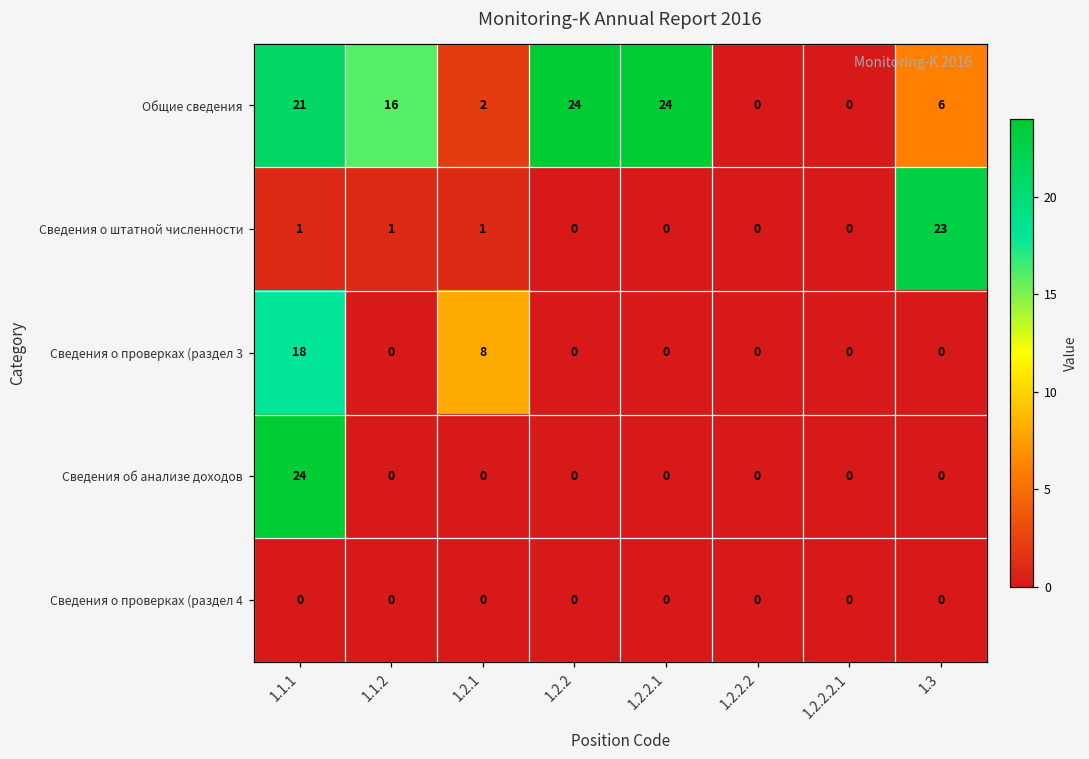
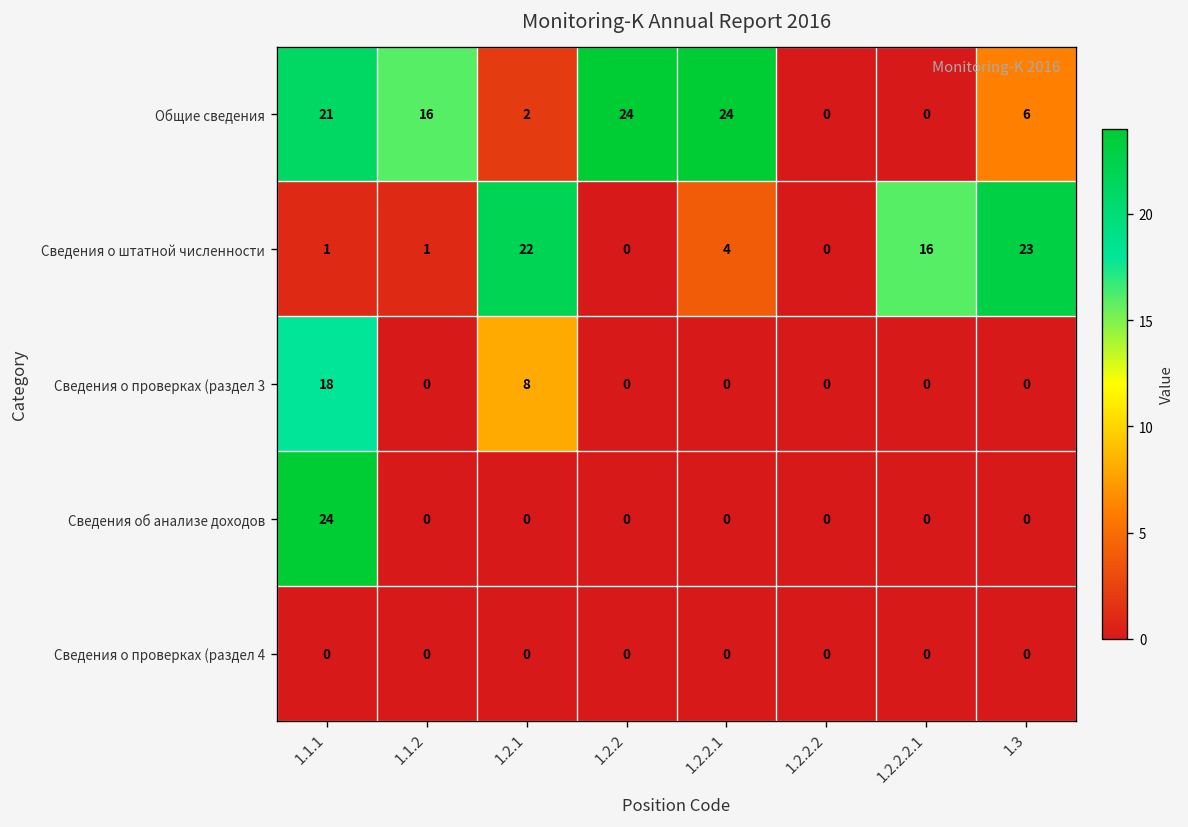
  {
    "Общие сведения": {
      "1.1.1": 21,
      "1.1.2": 16,
      "1.2.1": 2,
      "1.2.2": 24,
      "1.2.2.1": 24,
      "1.2.2.2": 0,
      "1.2.2.2.1": 0
    },
    "Сведения о штатной численности": {
      "1.1.1": 1,
      "1.1.2": 1,
-     "1.2.1": 1,
+     "1.2.1": 22,
      "1.2.2": 0,
-     "1.2.2.1": 0,
+     "1.2.2.1": 4,
      "1.2.2.2": 0,
-     "1.2.2.2.1": 0,
+     "1.2.2.2.1": 16,
      "1.3": 23
    },
    "Сведения о проверках (раздел 3": {
      "1.1.1": 18,
      "1.1.2": 0,
      "1.2.1": 8,
      "1.2.2": 0,
      "1.2.2.1": 0,
      "1.2.2.2": 0,
      "1.2.2.2.1": 0,
      "1.3": 0
    },
    "Сведения об анализе доходов": {
      "1.1.1": 24,
      "1.1.2": 0,
      "1.2.1": 0,
      "1.2.2": 0,
      "1.2.2.1": 0,
      "1.2.2.2": 0,
      "1.2.2.2.1": 0,
      "1.3": 0
    },
    "Сведения о проверках (раздел 4": {
      "1.1.1": 0,
      "1.1.2": 0,
      "1.2.1": 0,
      "1.2.2": 0,
      "1.2.2.1": 0,
      "1.2.2.2": 0,
      "1.2.2.2.1": 0,
      "1.3": 0
    }
  }
